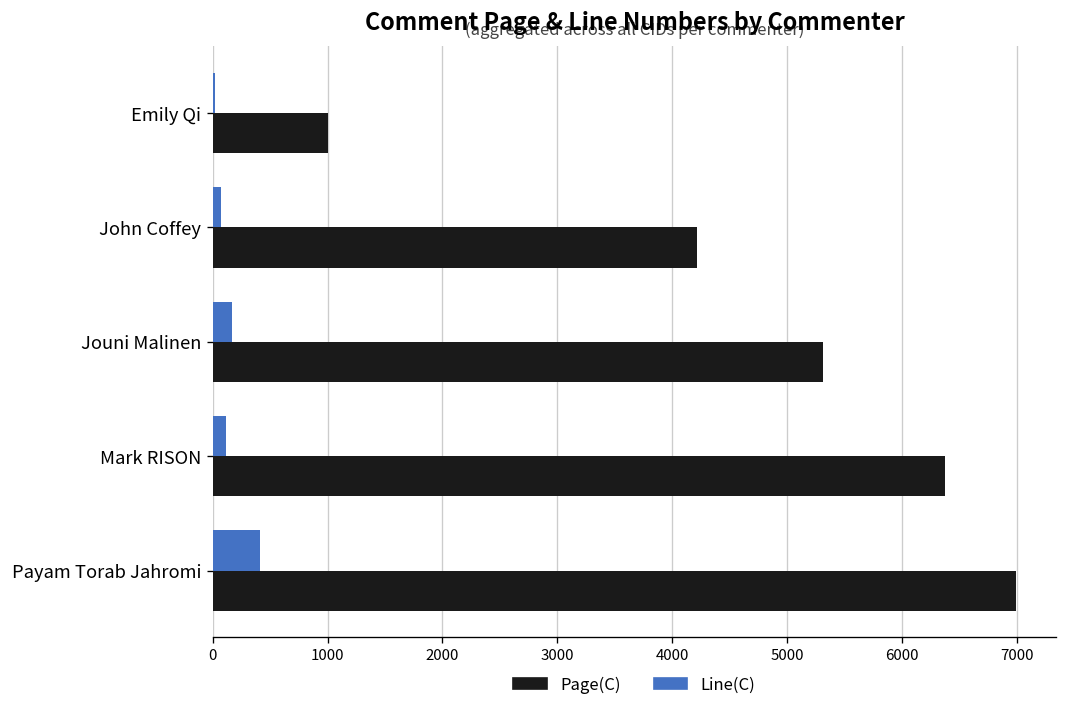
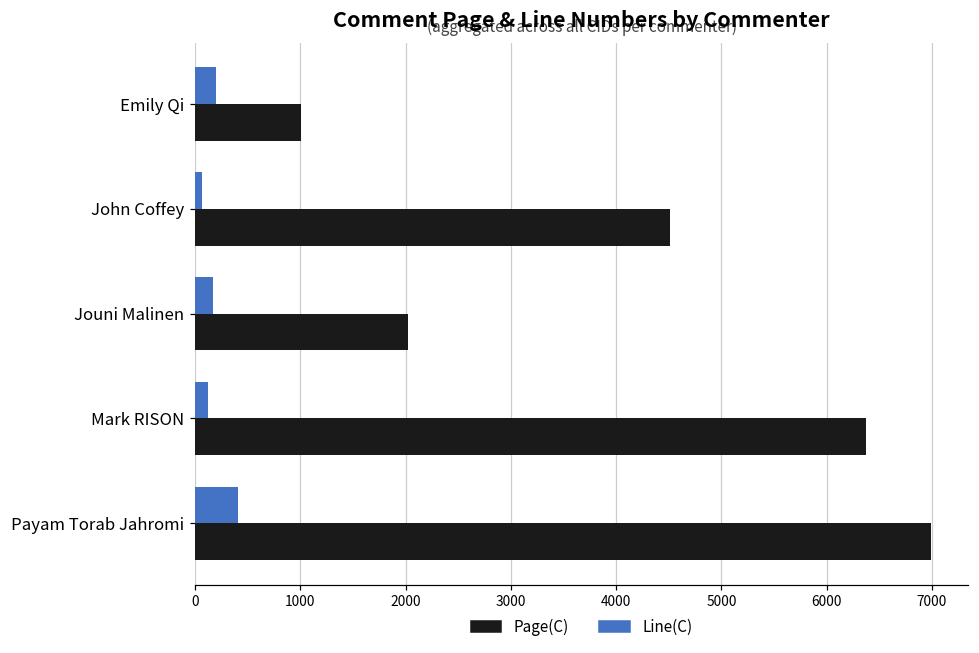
  {
    "Page(C)": {
      "Emily Qi": 1000,
-     "John Coffey": 4200,
-     "Jouni Malinen": 5300,
+     "John Coffey": 4500,
+     "Jouni Malinen": 2000,
      "Mark RISON": 6400,
      "Payam Torab Jahromi": 7000
    },
    "Line(C)": {
-     "Emily Qi": 0,
+     "Emily Qi": 200,
      "John Coffey": 100,
      "Jouni Malinen": 200,
      "Mark RISON": 100,
      "Payam Torab Jahromi": 400
    }
  }
